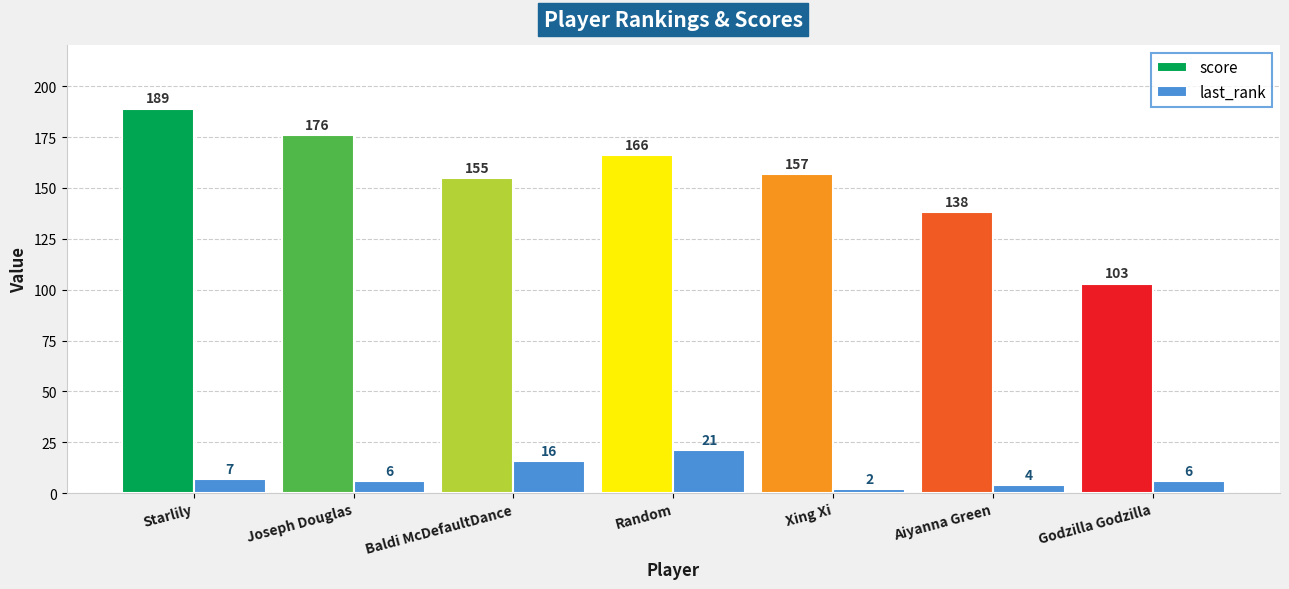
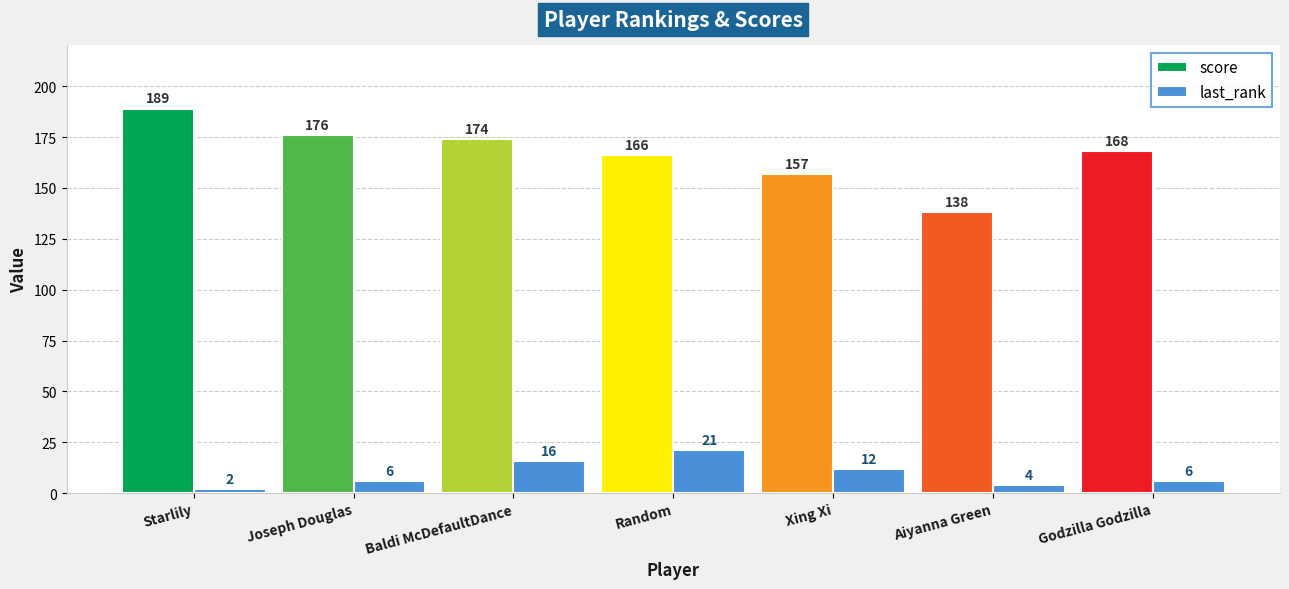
  {
    "score": {
      "Starlily": 189,
      "Joseph Douglas": 176,
-     "Baldi McDefaultDance": 155,
+     "Baldi McDefaultDance": 174,
      "Random": 166,
      "Xing Xi": 157,
      "Aiyanna Green": 138,
-     "Godzilla Godzilla": 103
+     "Godzilla Godzilla": 168
    },
    "last_rank": {
-     "Starlily": 7,
+     "Starlily": 2,
      "Joseph Douglas": 6,
      "Baldi McDefaultDance": 16,
      "Random": 21,
-     "Xing Xi": 2,
+     "Xing Xi": 12,
      "Aiyanna Green": 4,
      "Godzilla Godzilla": 6
    }
  }
